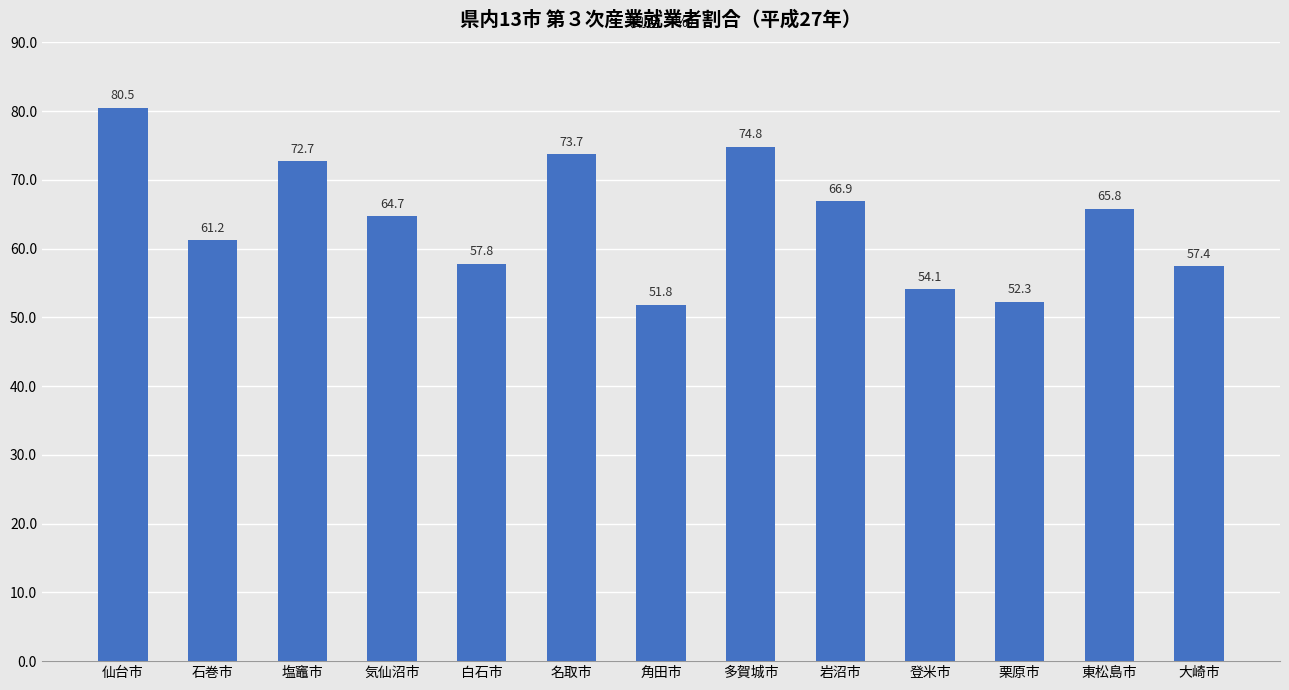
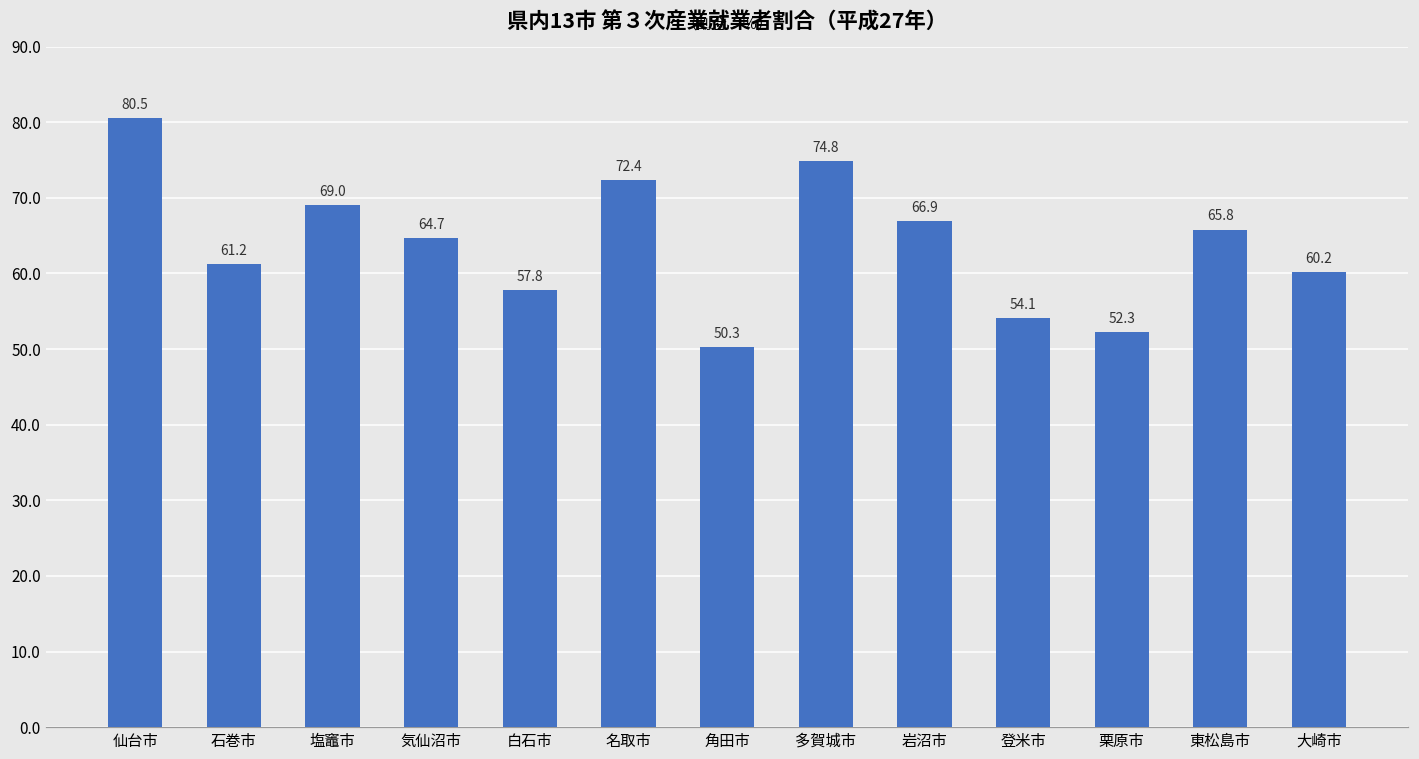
  {
    "仙台市": 80.5,
    "石巻市": 61.2,
-   "塩竈市": 72.7,
+   "塩竈市": 69.0,
    "気仙沼市": 64.7,
    "白石市": 57.8,
-   "名取市": 73.7,
-   "角田市": 51.8,
+   "名取市": 72.4,
+   "角田市": 50.3,
    "多賀城市": 74.8,
    "岩沼市": 66.9,
    "登米市": 54.1,
    "栗原市": 52.3,
    "東松島市": 65.8,
-   "大崎市": 57.4
+   "大崎市": 60.2
  }
